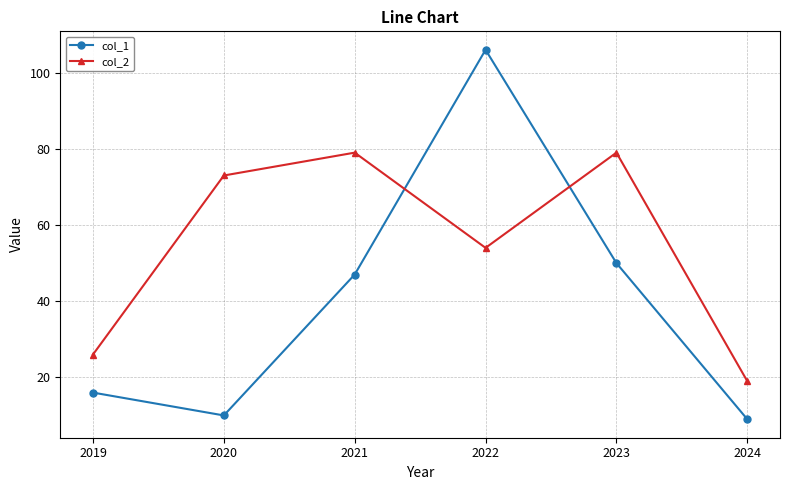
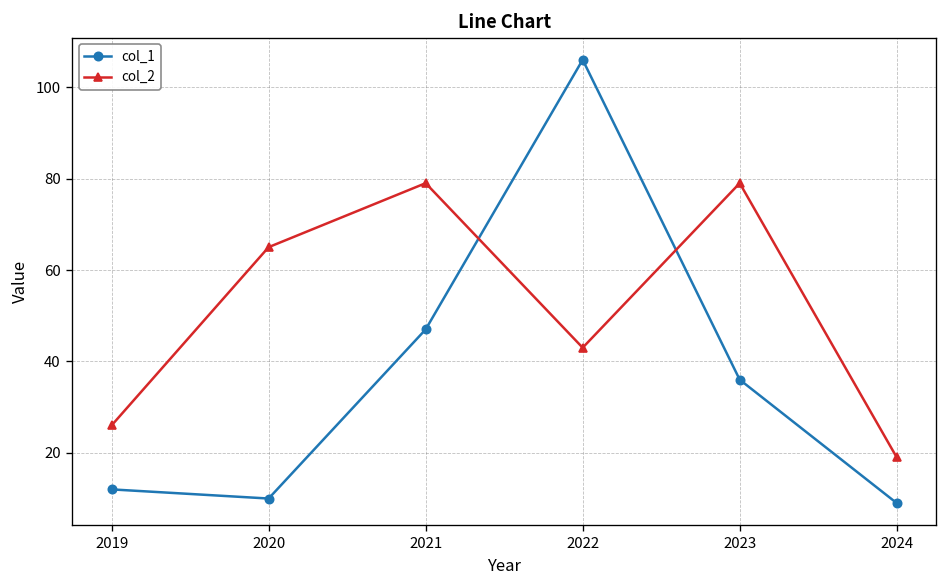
  {
    "col_1": {
-     "2019": 16,
+     "2019": 12,
      "2020": 10,
      "2021": 47,
      "2022": 106,
-     "2023": 50,
+     "2023": 36,
      "2024": 9
    },
    "col_2": {
      "2019": 26,
-     "2020": 73,
+     "2020": 65,
      "2021": 79,
-     "2022": 54,
+     "2022": 43,
      "2023": 79,
      "2024": 19
    }
  }
